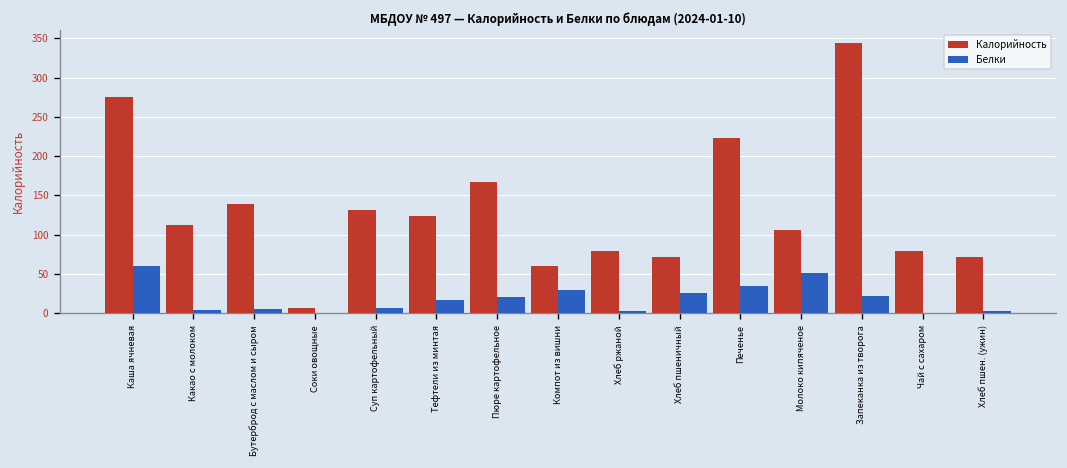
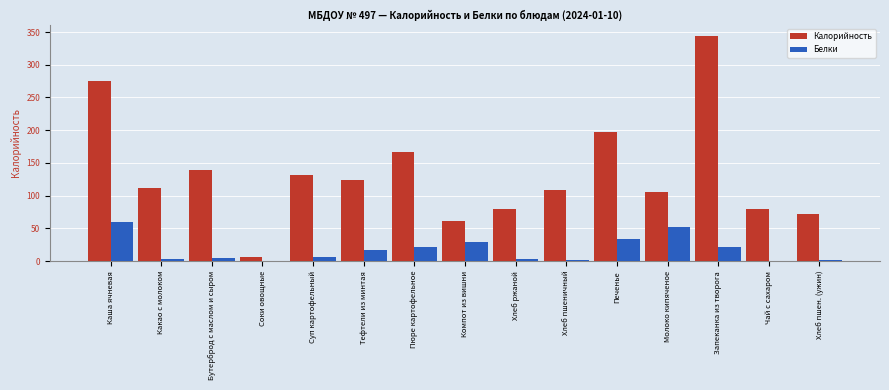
  {
    "Калорийность": {
      "Каша ячневая": 280,
      "Какао с молоком": 110,
      "Бутерброд с маслом и сыром": 140,
      "Соки овощные": 10,
      "Суп картофельный": 130,
      "Тефтели из минтая": 120,
      "Пюре картофельное": 170,
      "Компот из вишни": 60,
      "Хлеб ржаной": 80,
-     "Хлеб пшеничный": 70,
-     "Печенье": 220,
+     "Хлеб пшеничный": 110,
+     "Печенье": 200,
      "Молоко кипяченое": 110,
      "Запеканка из творога": 340,
      "Чай с сахаром": 80,
      "Хлеб пшен. (ужин)": 70
    },
    "Белки": {
      "Каша ячневая": 60,
      "Бутерброд с маслом и сыром": 10,
      "Суп картофельный": 10,
      "Тефтели из минтая": 20,
      "Пюре картофельное": 20,
      "Компот из вишни": 30,
-     "Хлеб пшеничный": 30,
+     "Хлеб пшеничный": 0,
      "Печенье": 30,
      "Молоко кипяченое": 50,
      "Запеканка из творога": 20
    }
  }
